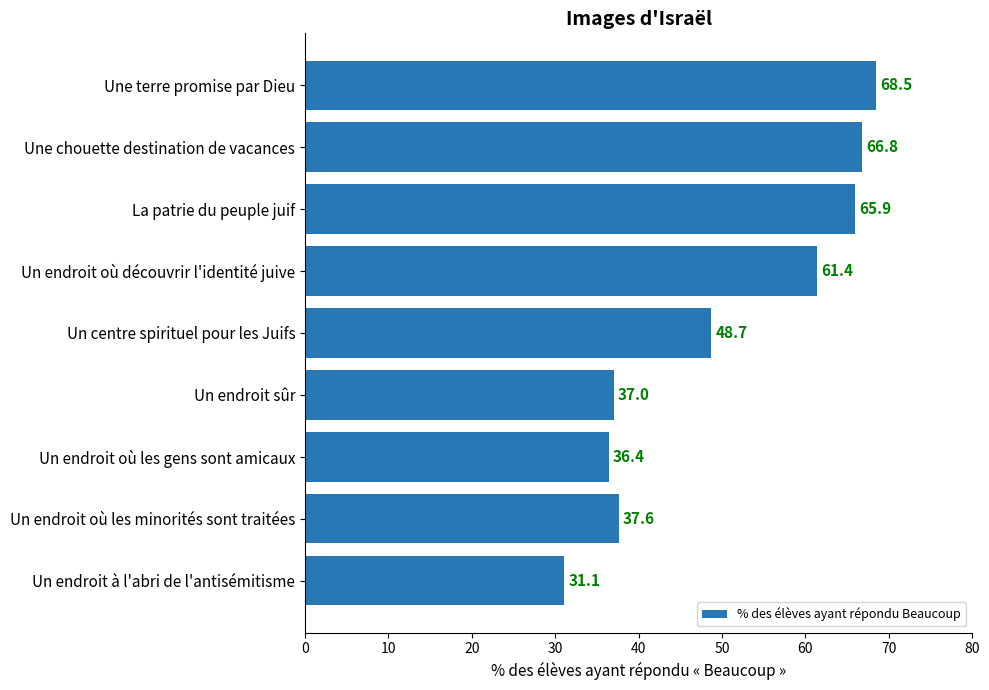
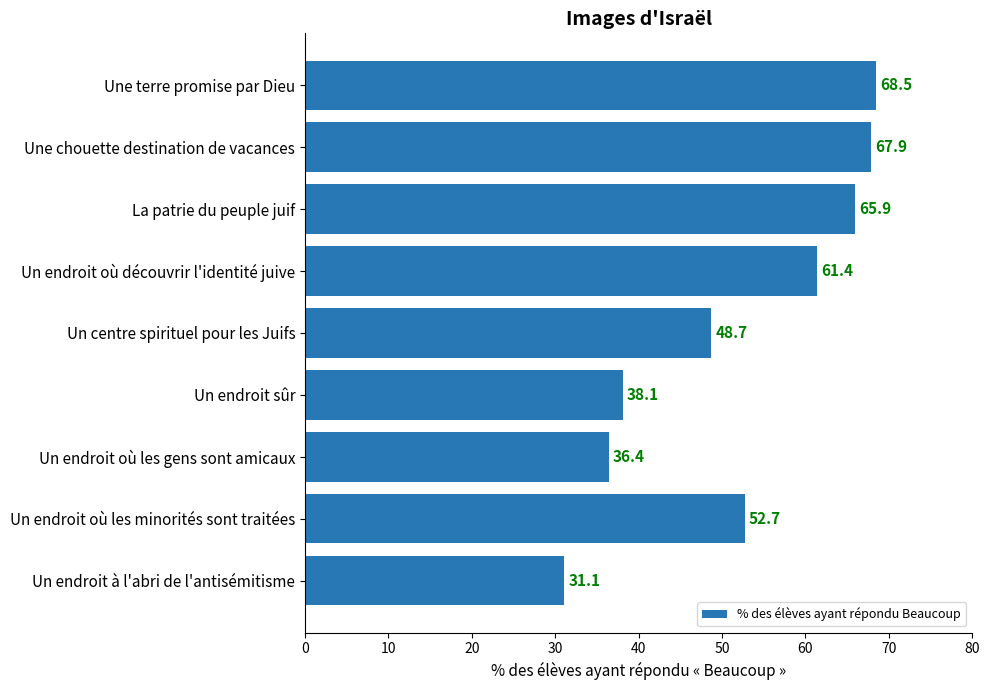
  {
    "Une terre promise par Dieu": 68.5,
-   "Une chouette destination de vacances": 66.8,
+   "Une chouette destination de vacances": 67.9,
    "La patrie du peuple juif": 65.9,
    "Un endroit où découvrir l'identité juive": 61.4,
    "Un centre spirituel pour les Juifs": 48.7,
-   "Un endroit sûr": 37.0,
+   "Un endroit sûr": 38.1,
    "Un endroit où les gens sont amicaux": 36.4,
-   "Un endroit où les minorités sont traitées": 37.6,
+   "Un endroit où les minorités sont traitées": 52.7,
    "Un endroit à l'abri de l'antisémitisme": 31.1
  }
